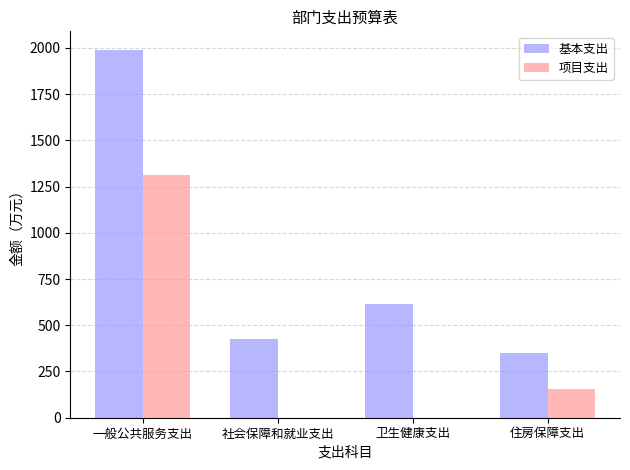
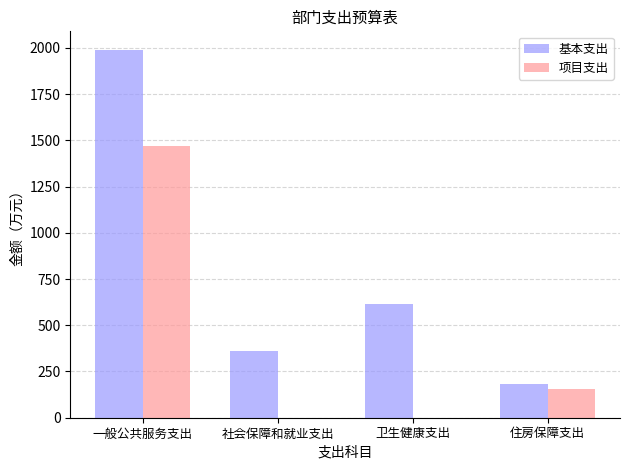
  {
    "基本支出": {
      "一般公共服务支出": 1990,
-     "社会保障和就业支出": 430,
+     "社会保障和就业支出": 360,
      "卫生健康支出": 620,
-     "住房保障支出": 350
+     "住房保障支出": 180
    },
    "项目支出": {
-     "一般公共服务支出": 1310,
+     "一般公共服务支出": 1470,
      "社会保障和就业支出": 0,
      "卫生健康支出": 0,
      "住房保障支出": 150
    }
  }
